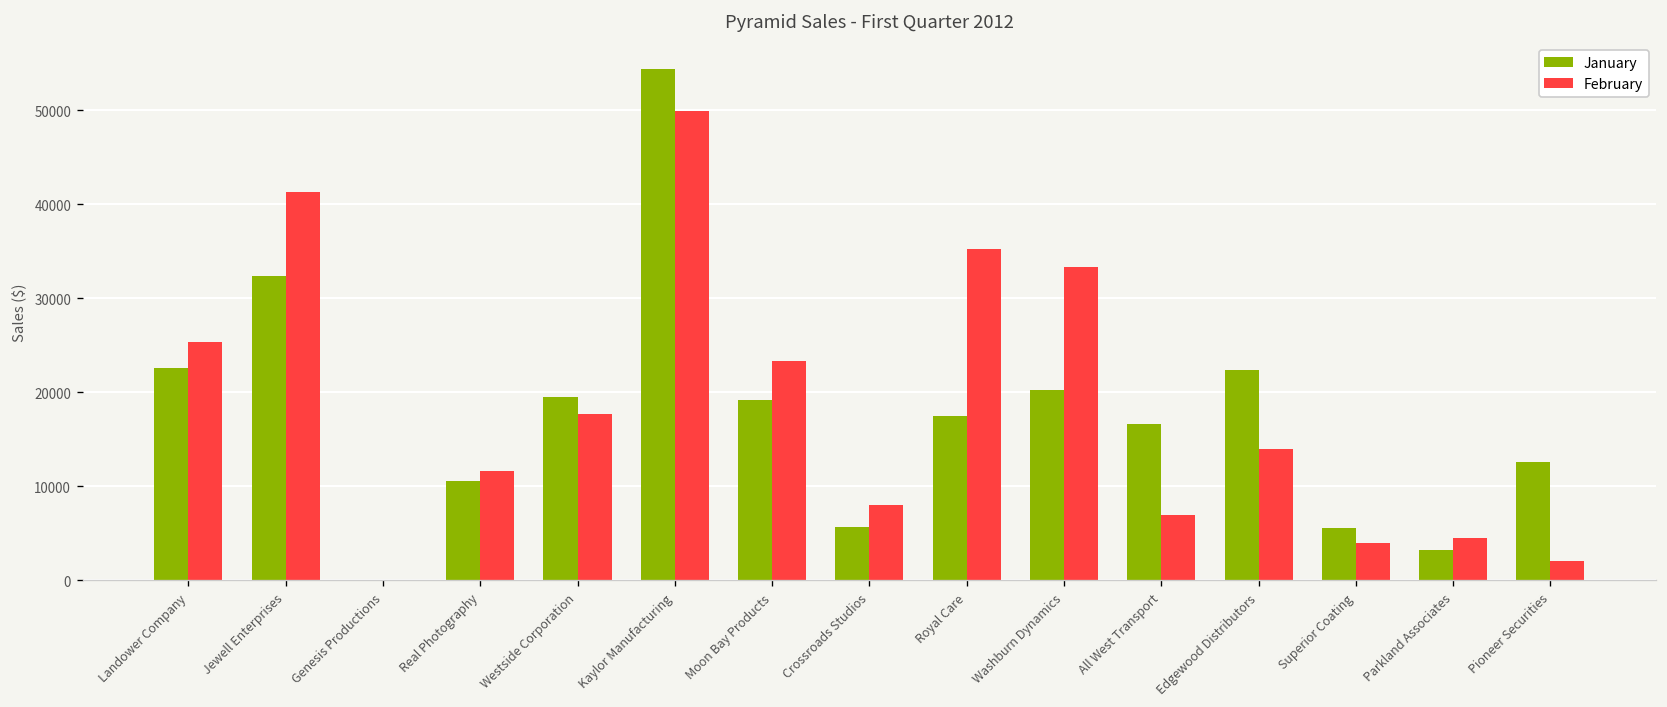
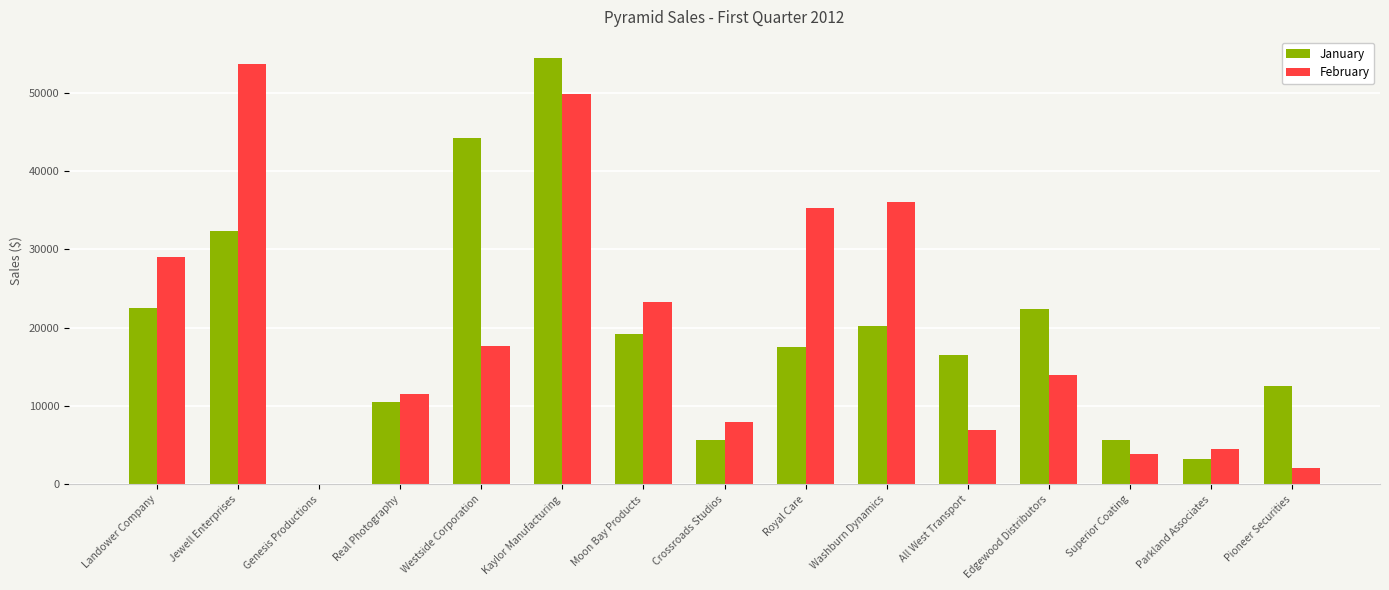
  {
    "January": {
      "Landower Company": 23000,
      "Jewell Enterprises": 32000,
      "Genesis Productions": 0,
      "Real Photography": 11000,
-     "Westside Corporation": 19000,
+     "Westside Corporation": 44000,
      "Kaylor Manufacturing": 54000,
      "Moon Bay Products": 19000,
      "Crossroads Studios": 6000,
      "Royal Care": 17000,
      "Washburn Dynamics": 20000,
      "All West Transport": 17000,
      "Edgewood Distributors": 22000,
      "Superior Coating": 6000,
      "Parkland Associates": 3000,
      "Pioneer Securities": 13000
    },
    "February": {
-     "Landower Company": 25000,
-     "Jewell Enterprises": 41000,
+     "Landower Company": 29000,
+     "Jewell Enterprises": 54000,
      "Genesis Productions": 0,
      "Real Photography": 12000,
      "Westside Corporation": 18000,
      "Kaylor Manufacturing": 50000,
      "Moon Bay Products": 23000,
      "Crossroads Studios": 8000,
      "Royal Care": 35000,
-     "Washburn Dynamics": 33000,
+     "Washburn Dynamics": 36000,
      "All West Transport": 7000,
      "Edgewood Distributors": 14000,
      "Superior Coating": 4000,
      "Parkland Associates": 5000,
      "Pioneer Securities": 2000
    }
  }
